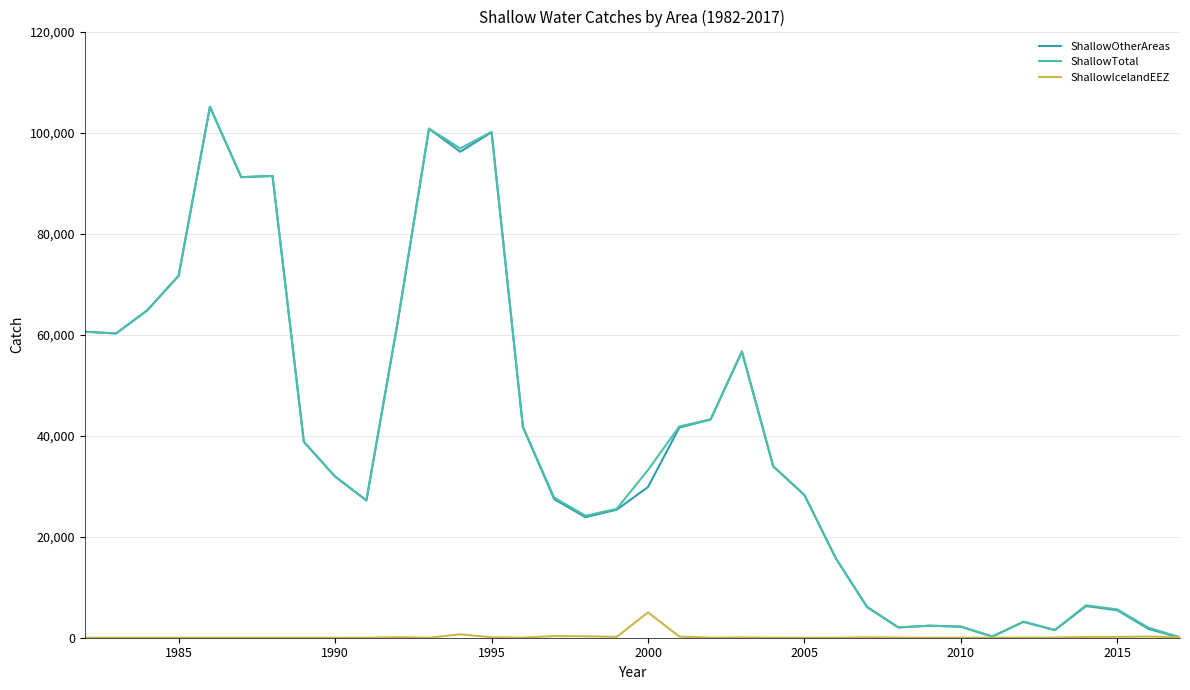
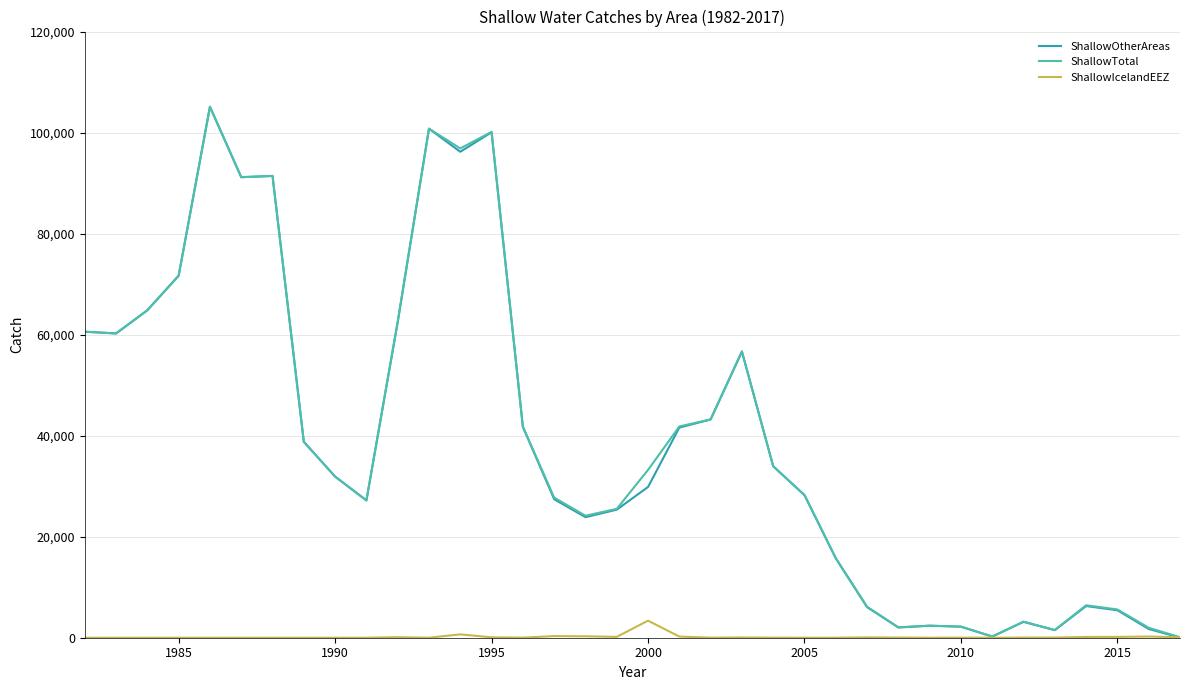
  {
    "ShallowIcelandEEZ": {
      "1985": "0",
      "1990": "0",
      "1995": "0",
-     "2000": "5,000",
+     "2000": "3,000",
      "2005": "0",
      "2010": "0",
      "2015": "0"
    }
  }
